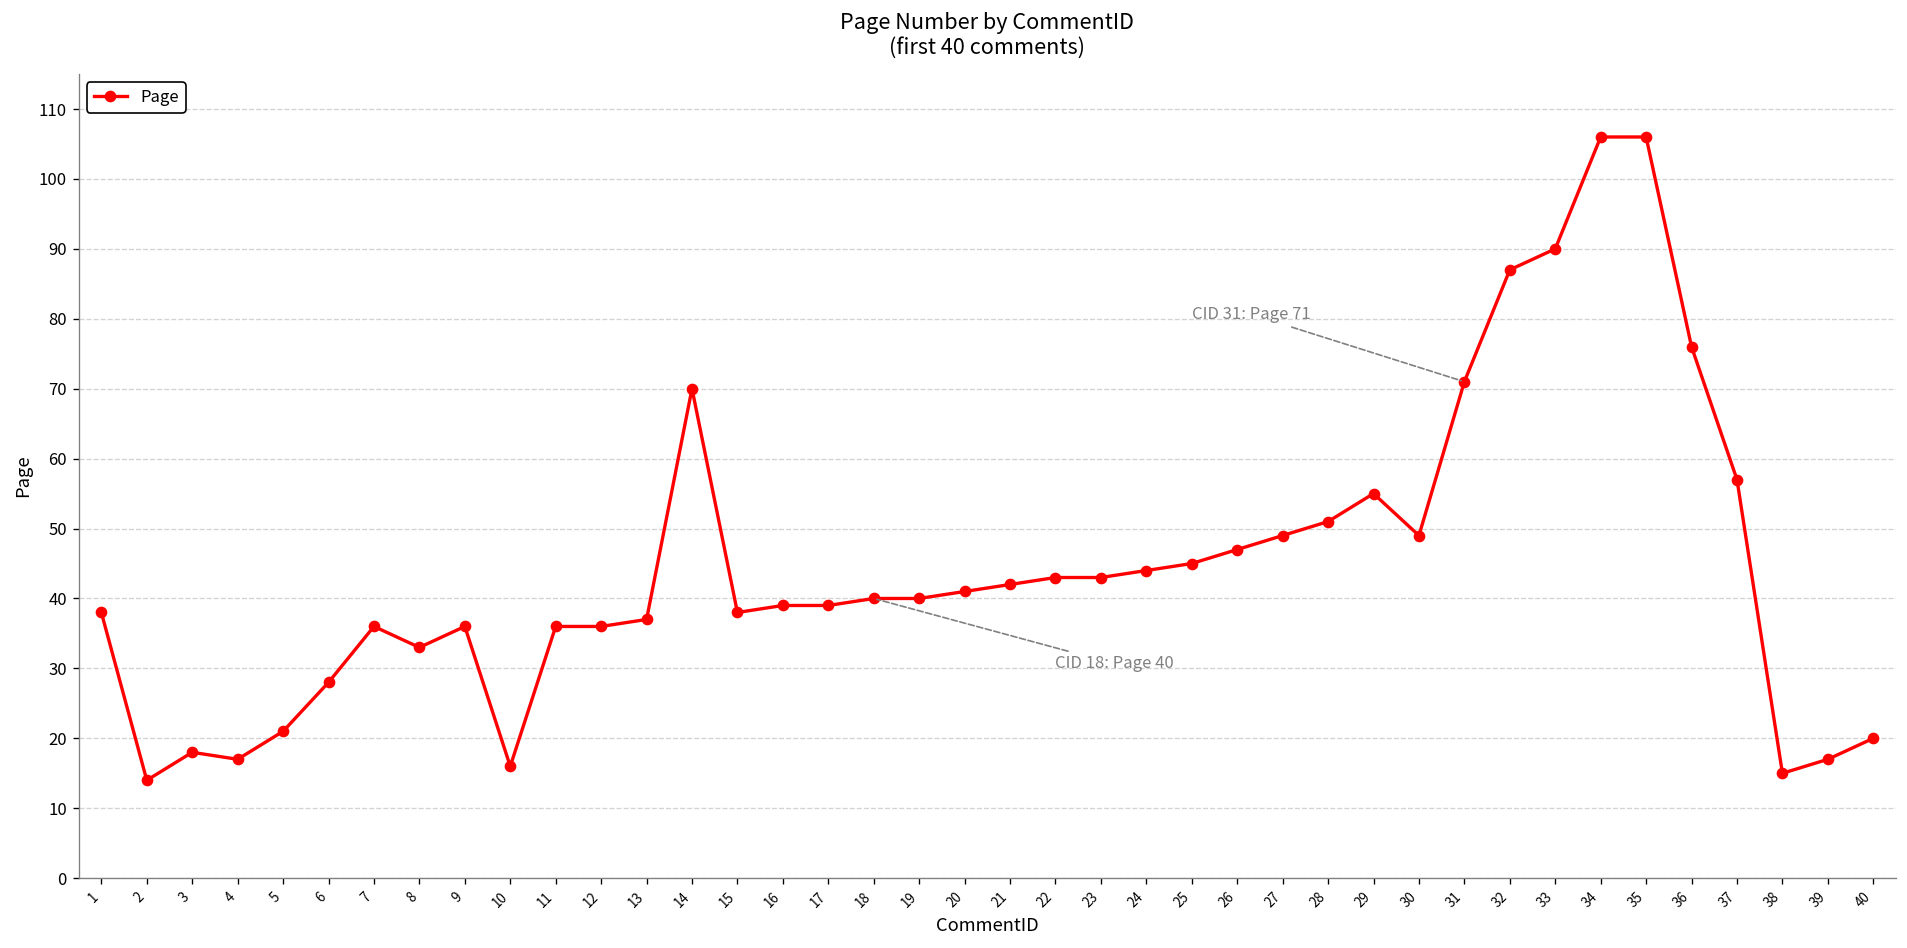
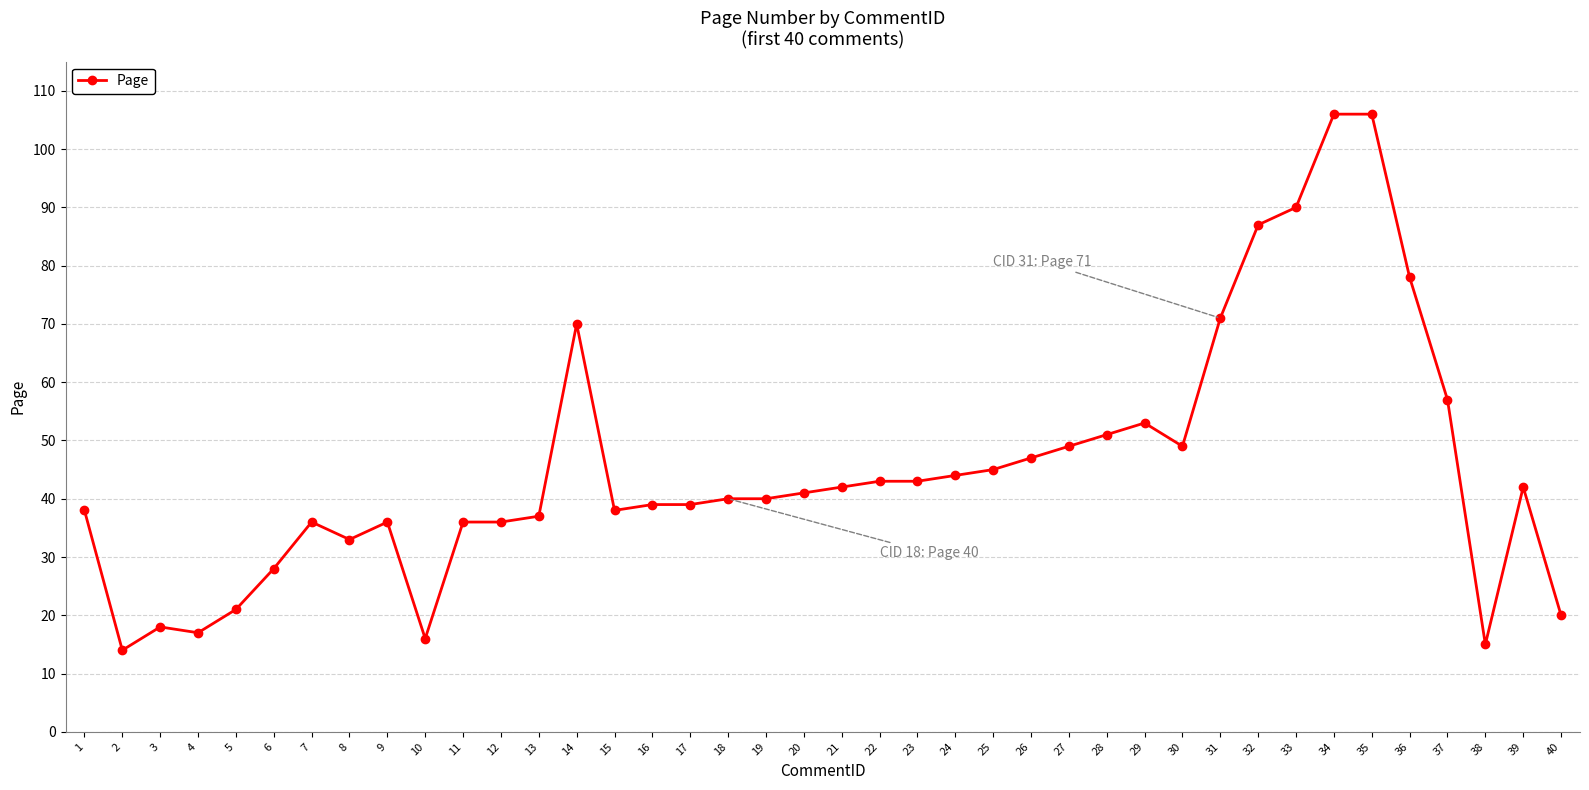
  {
    "1": 38,
    "2": 14,
    "3": 18,
    "4": 17,
    "5": 21,
    "6": 28,
    "7": 36,
    "8": 33,
    "9": 36,
    "10": 16,
    "11": 36,
    "12": 36,
    "13": 37,
    "14": 70,
    "15": 38,
    "16": 39,
    "17": 39,
    "18": 40,
    "20": 41,
    "21": 42,
    "22": 43,
    "23": 43,
    "24": 44,
    "25": 45,
    "26": 47,
    "27": 49,
    "28": 51,
-   "29": 55,
+   "29": 53,
    "30": 49,
    "32": 87,
    "33": 90,
    "34": 106,
    "35": 106,
-   "36": 76,
+   "36": 78,
    "37": 57,
    "38": 15,
-   "39": 17,
+   "39": 42,
    "40": 20
  }
